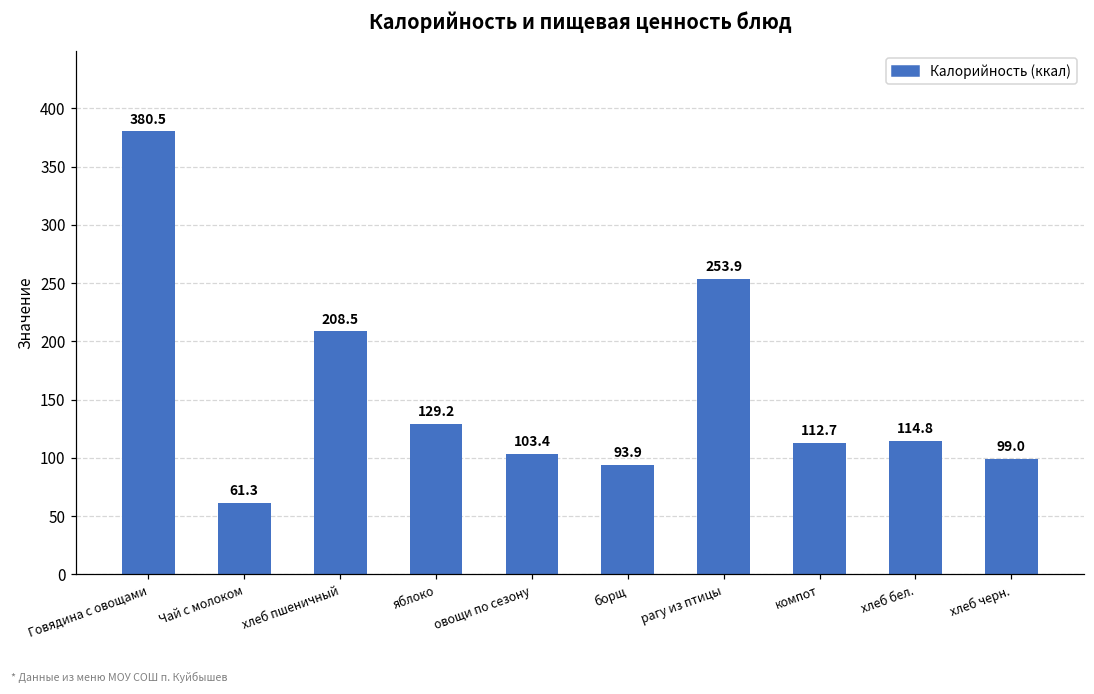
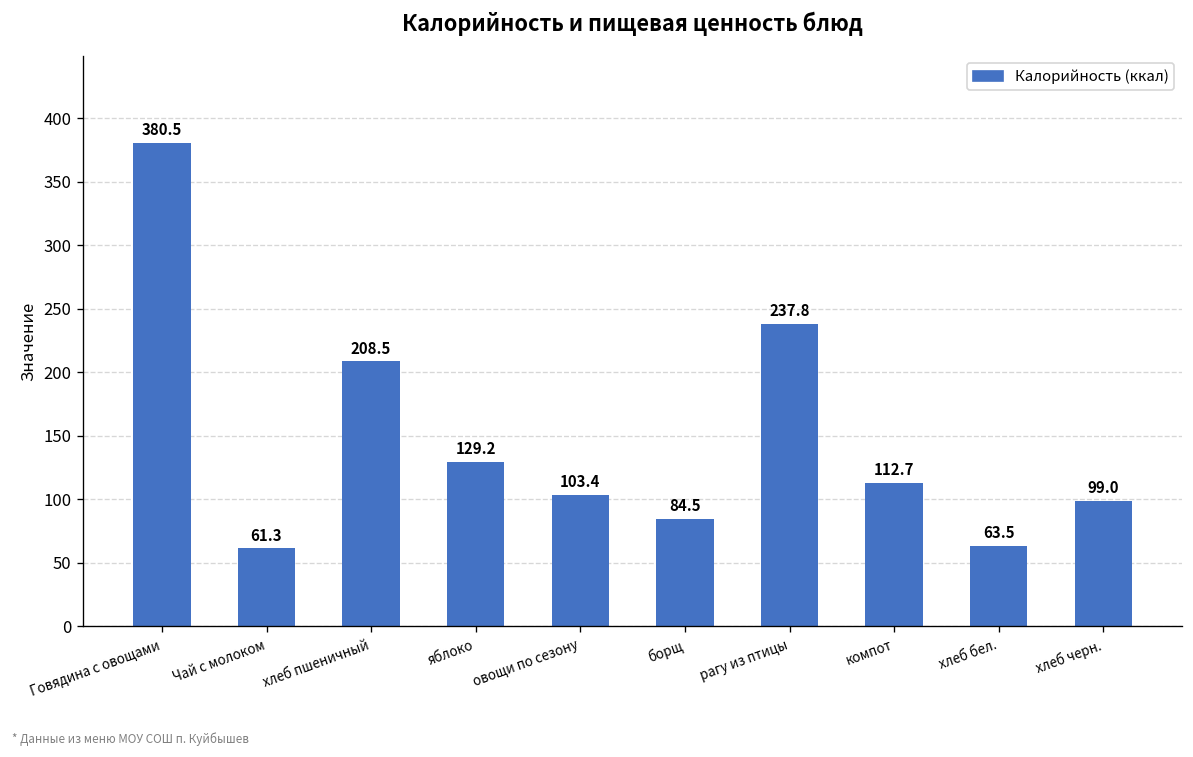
  {
    "Говядина с овощами": 380.5,
    "Чай с молоком": 61.3,
    "хлеб пшеничный": 208.5,
    "яблоко": 129.2,
    "овощи по сезону": 103.4,
-   "борщ": 93.9,
-   "рагу из птицы": 253.9,
+   "борщ": 84.5,
+   "рагу из птицы": 237.8,
    "компот": 112.7,
-   "хлеб бел.": 114.8,
+   "хлеб бел.": 63.5,
    "хлеб черн.": 99.0
  }
